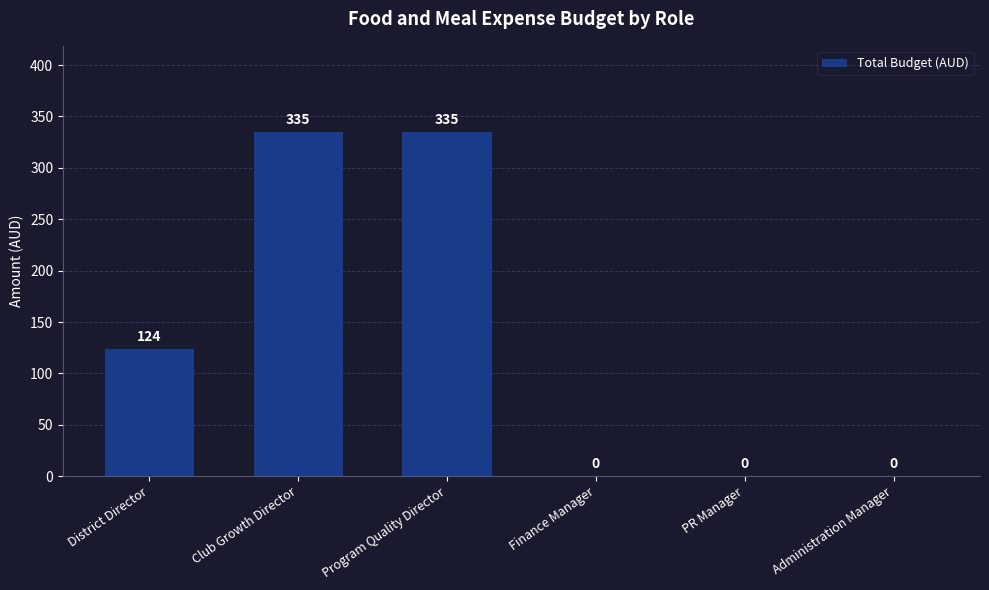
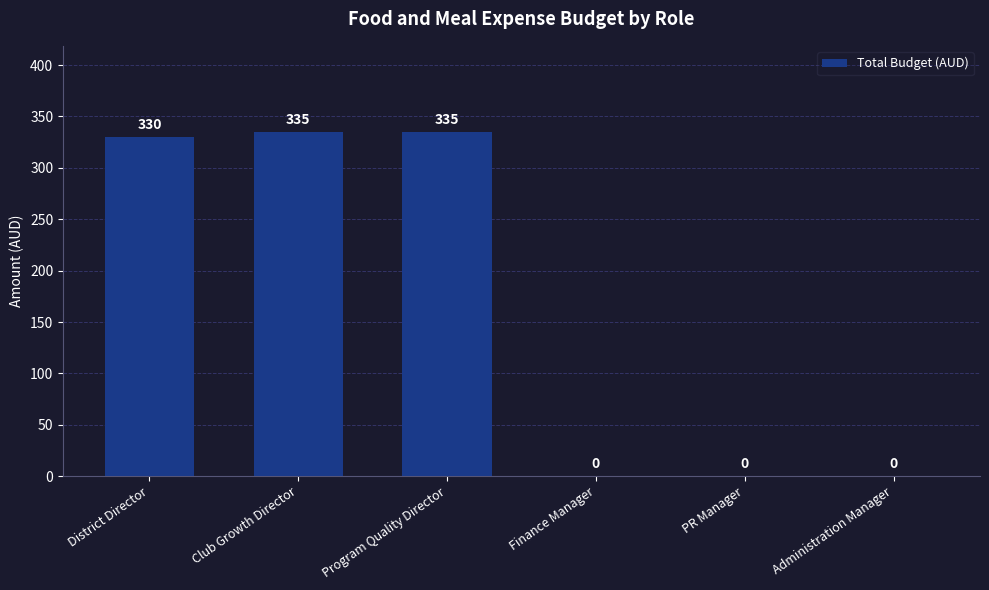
  {
-   "District Director": 124,
+   "District Director": 330,
    "Club Growth Director": 335,
    "Program Quality Director": 335,
    "Finance Manager": 0,
    "PR Manager": 0,
    "Administration Manager": 0
  }
